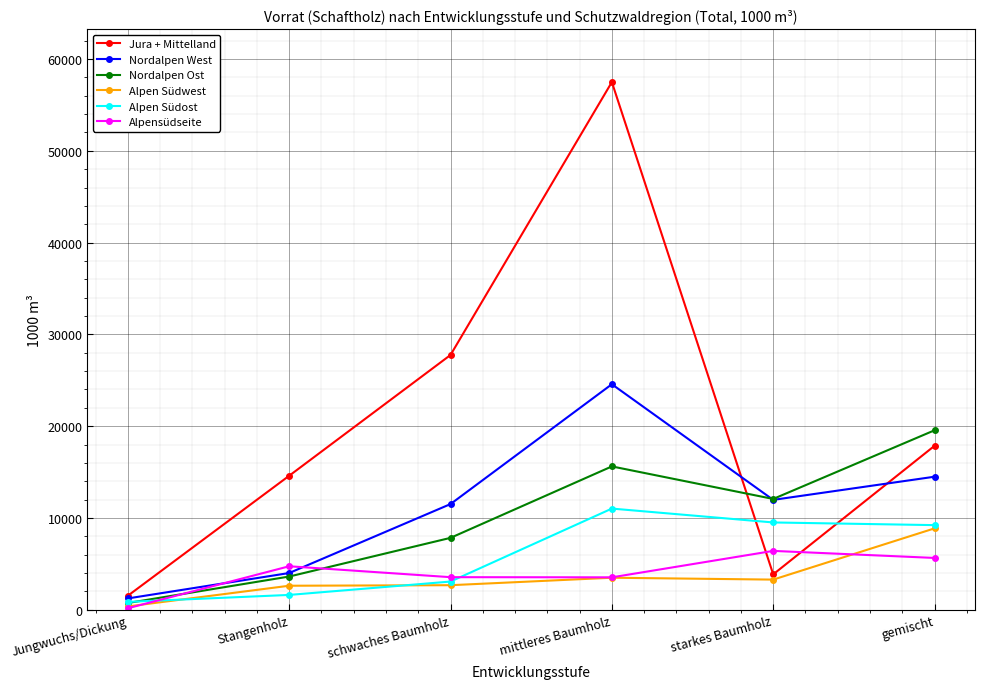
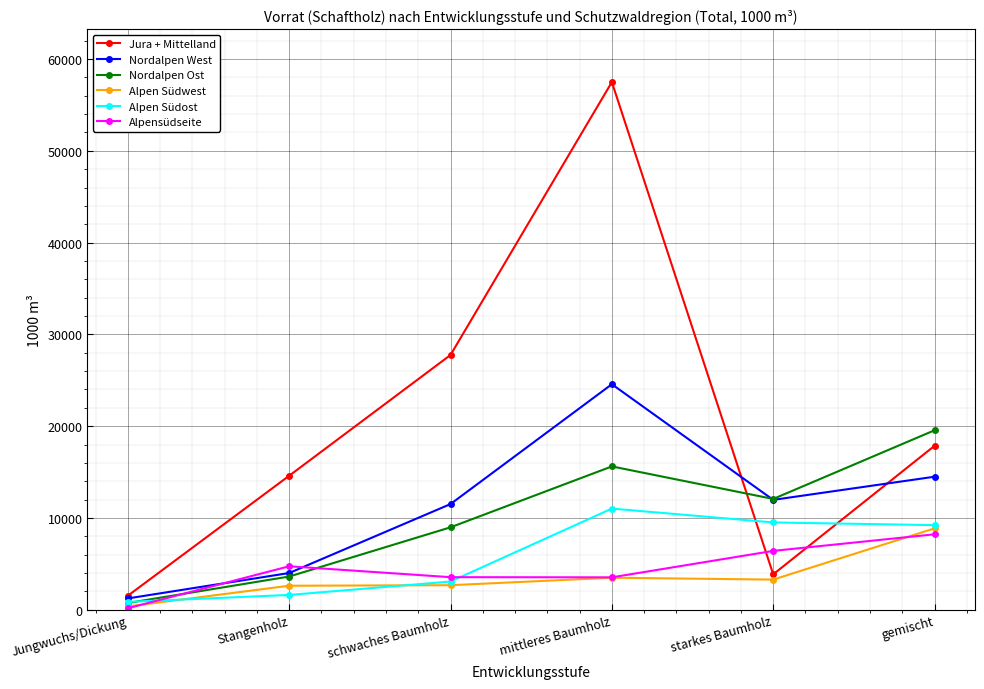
  {
    "Jura + Mittelland": {
      "Jungwuchs/Dickung": 2000,
      "Stangenholz": 15000,
      "schwaches Baumholz": 28000,
      "mittleres Baumholz": 57000,
      "starkes Baumholz": 4000,
      "gemischt": 18000
    },
    "Nordalpen West": {
      "Jungwuchs/Dickung": 1000,
      "Stangenholz": 4000,
      "schwaches Baumholz": 12000,
      "mittleres Baumholz": 25000,
      "gemischt": 14000
    },
    "Nordalpen Ost": {
      "Stangenholz": 4000,
-     "schwaches Baumholz": 8000,
+     "schwaches Baumholz": 9000,
      "mittleres Baumholz": 16000,
      "gemischt": 20000
    },
    "Alpen Südwest": {
      "Stangenholz": 3000,
      "schwaches Baumholz": 3000,
      "starkes Baumholz": 3000,
      "gemischt": 9000
    },
    "Alpen Südost": {
      "Stangenholz": 2000,
      "schwaches Baumholz": 3000,
      "mittleres Baumholz": 11000,
      "starkes Baumholz": 10000,
      "gemischt": 9000
    },
    "Alpensüdseite": {
      "Stangenholz": 5000,
      "schwaches Baumholz": 4000,
      "starkes Baumholz": 6000,
-     "gemischt": 6000
+     "gemischt": 8000
    }
  }
